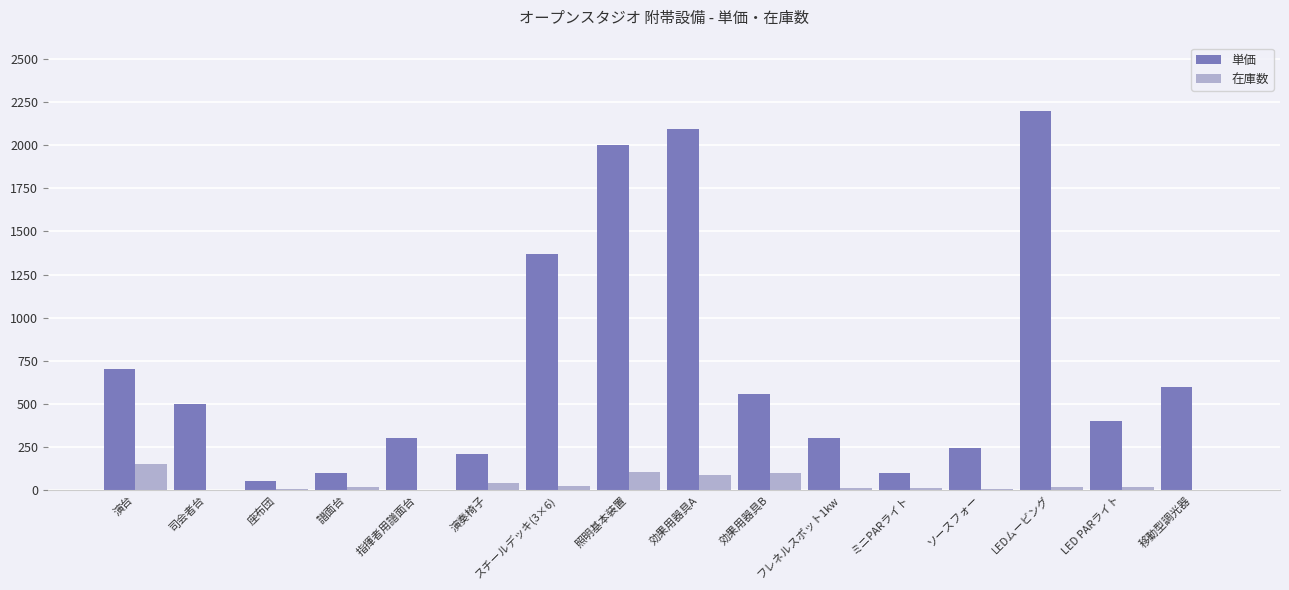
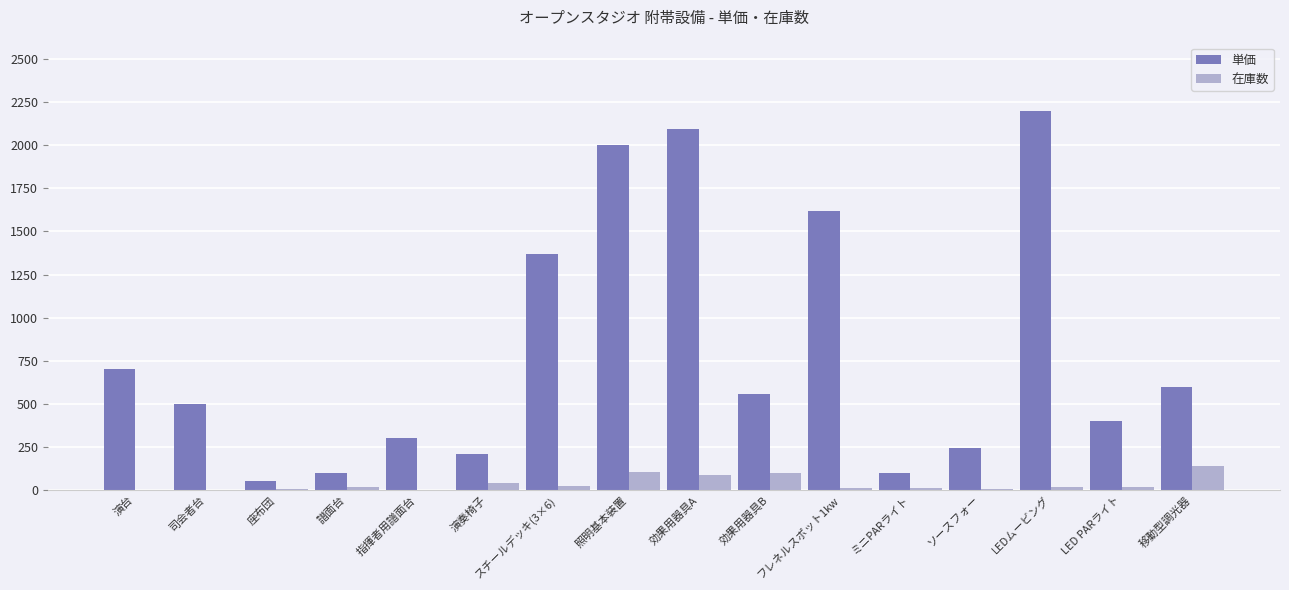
  {
    "単価": {
      "演台": 700,
      "司会者台": 500,
      "座布団": 50,
      "譜面台": 100,
      "指揮者用譜面台": 300,
      "演奏椅子": 210,
      "スチールデッキ(3×6)": 1370,
      "照明基本装置": 2000,
      "効果用器具A": 2100,
      "効果用器具B": 560,
-     "フレネルスポット1kw": 300,
+     "フレネルスポット1kw": 1620,
      "ミニPARライト": 100,
      "ソースフォー": 240,
      "LEDムービング": 2200,
      "LED PARライト": 400,
      "移動型調光器": 600
    },
    "在庫数": {
-     "演台": 150,
+     "演台": 0,
      "譜面台": 20,
      "演奏椅子": 40,
      "スチールデッキ(3×6)": 20,
      "照明基本装置": 110,
      "効果用器具A": 90,
      "効果用器具B": 100,
      "LEDムービング": 20,
      "LED PARライト": 20,
-     "移動型調光器": 0
+     "移動型調光器": 140
    }
  }
